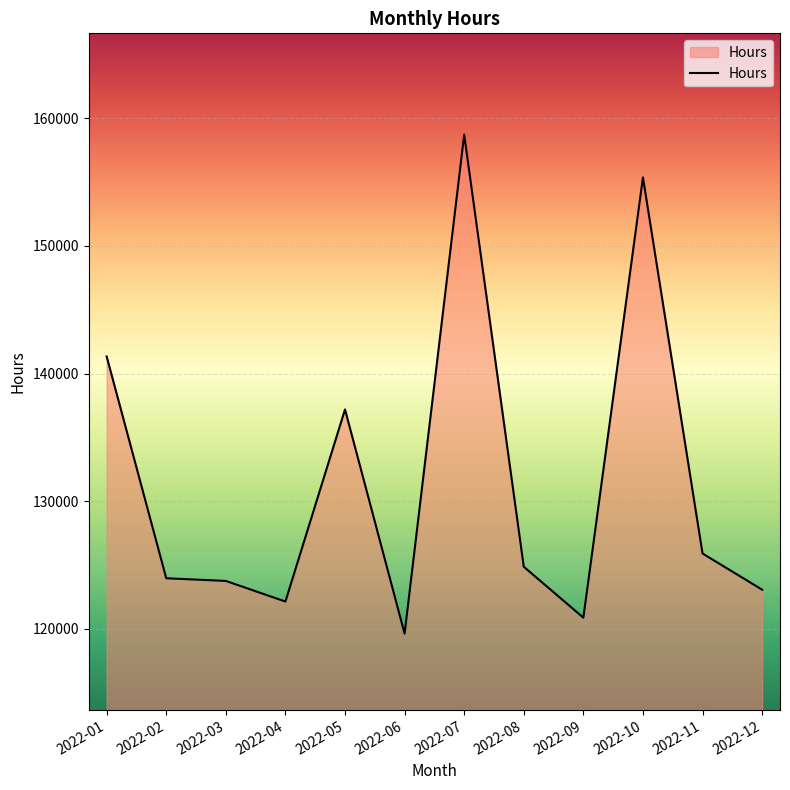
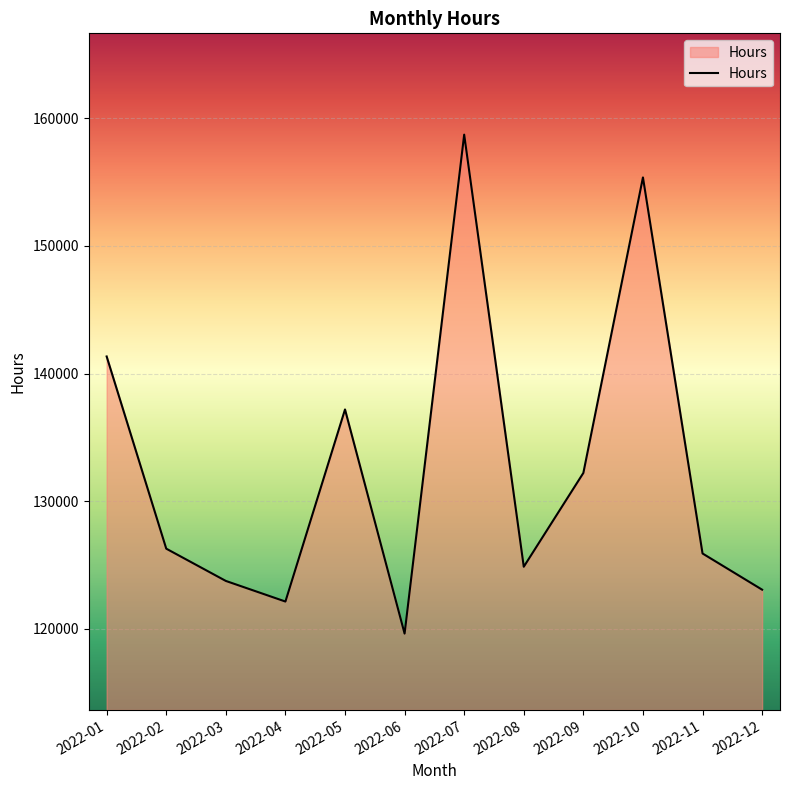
  {
    "2022-01": 141300,
-   "2022-02": 124000,
+   "2022-02": 126300,
    "2022-03": 123800,
    "2022-04": 122100,
    "2022-05": 137200,
    "2022-06": 119600,
    "2022-07": 158700,
    "2022-08": 124900,
-   "2022-09": 120900,
+   "2022-09": 132200,
    "2022-10": 155400,
    "2022-11": 125900,
    "2022-12": 123100
  }
